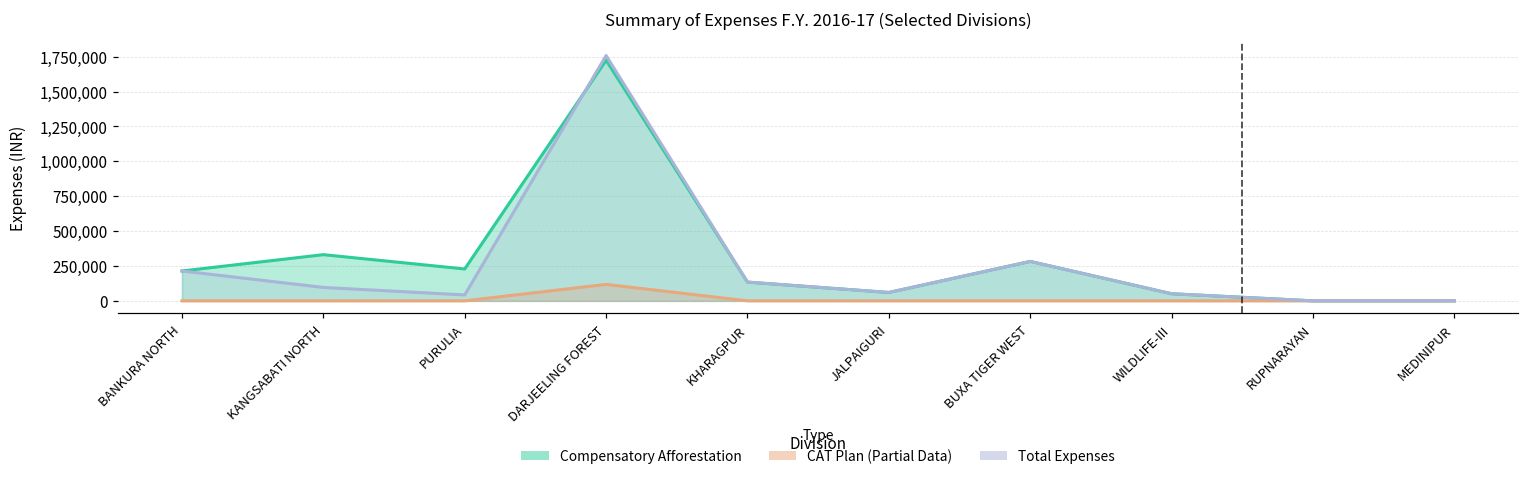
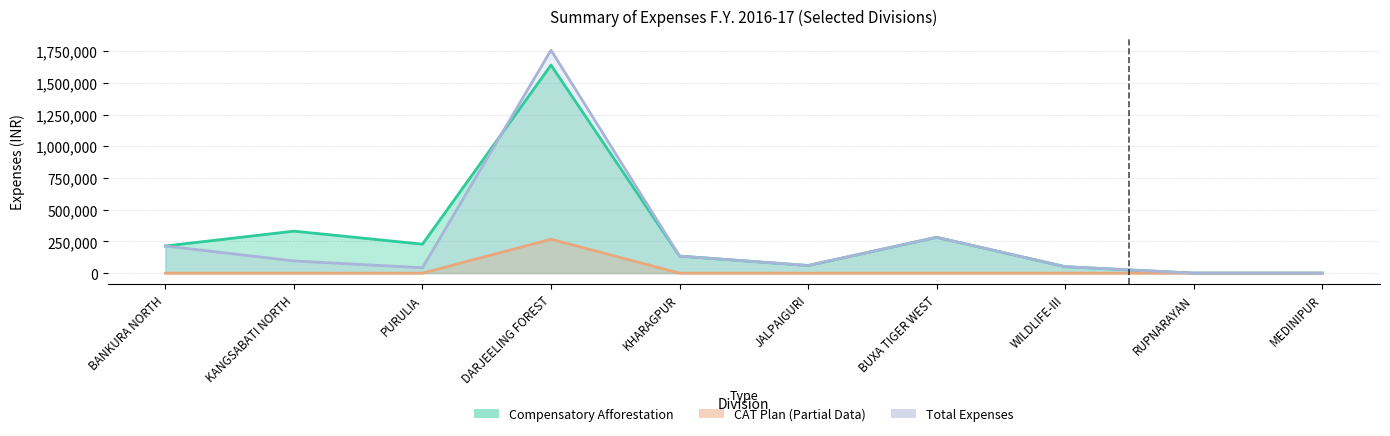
  {
    "Compensatory Afforestation": {
      "KANGSABATI NORTH": "330,000",
      "PURULIA": "230,000",
-     "DARJEELING FOREST": "1,720,000"
+     "DARJEELING FOREST": "1,640,000"
    },
    "CAT Plan (Partial Data)": {
      "BANKURA NORTH": "0",
      "KANGSABATI NORTH": "0",
      "PURULIA": "0",
-     "DARJEELING FOREST": "120,000",
+     "DARJEELING FOREST": "270,000",
      "KHARAGPUR": "0",
      "JALPAIGURI": "0",
      "BUXA TIGER WEST": "0",
      "WILDLIFE-III": "0"
    }
  }
